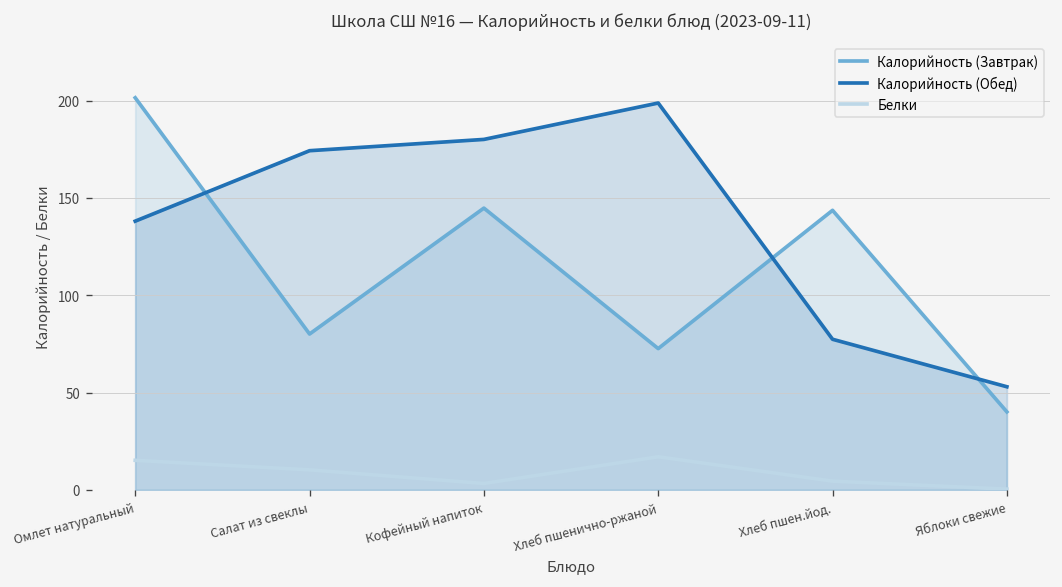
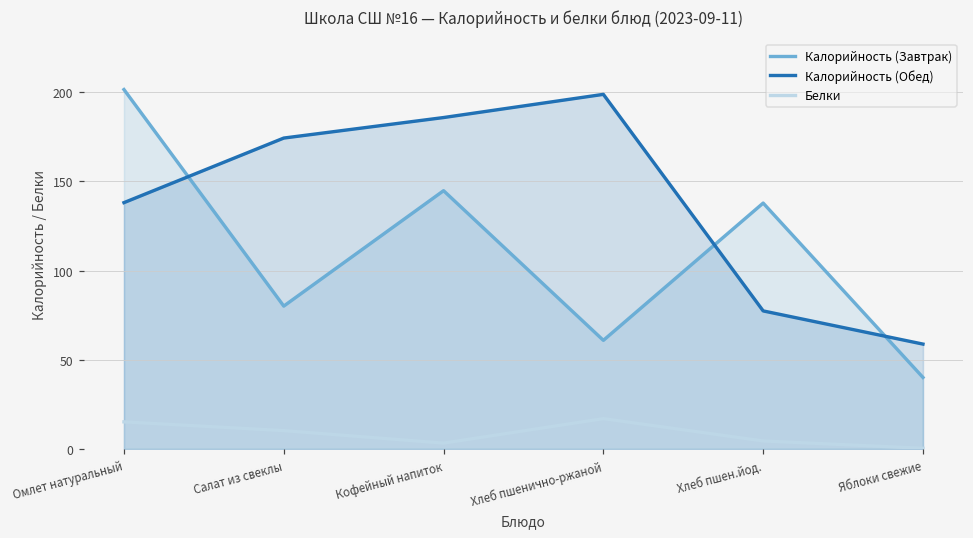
  {
    "Калорийность (Завтрак)": {
      "Омлет натуральный": 202,
      "Салат из свеклы": 80,
      "Кофейный напиток": 145,
-     "Хлеб пшенично-ржаной": 73,
-     "Хлеб пшен.йод.": 144,
+     "Хлеб пшенично-ржаной": 61,
+     "Хлеб пшен.йод.": 138,
      "Яблоки свежие": 40
    },
    "Калорийность (Обед)": {
      "Омлет натуральный": 138,
      "Салат из свеклы": 174,
-     "Кофейный напиток": 180,
+     "Кофейный напиток": 186,
      "Хлеб пшенично-ржаной": 199,
      "Хлеб пшен.йод.": 77,
-     "Яблоки свежие": 53
+     "Яблоки свежие": 59
    },
    "Белки": {
      "Омлет натуральный": 15,
      "Салат из свеклы": 10,
      "Кофейный напиток": 3,
      "Хлеб пшенично-ржаной": 17,
      "Хлеб пшен.йод.": 5,
      "Яблоки свежие": 0
    }
  }
